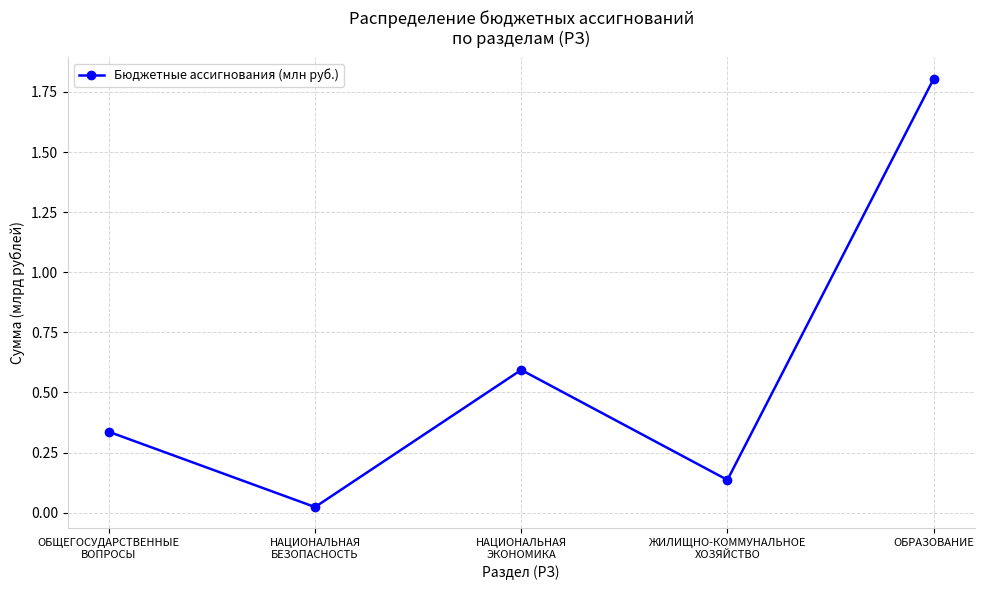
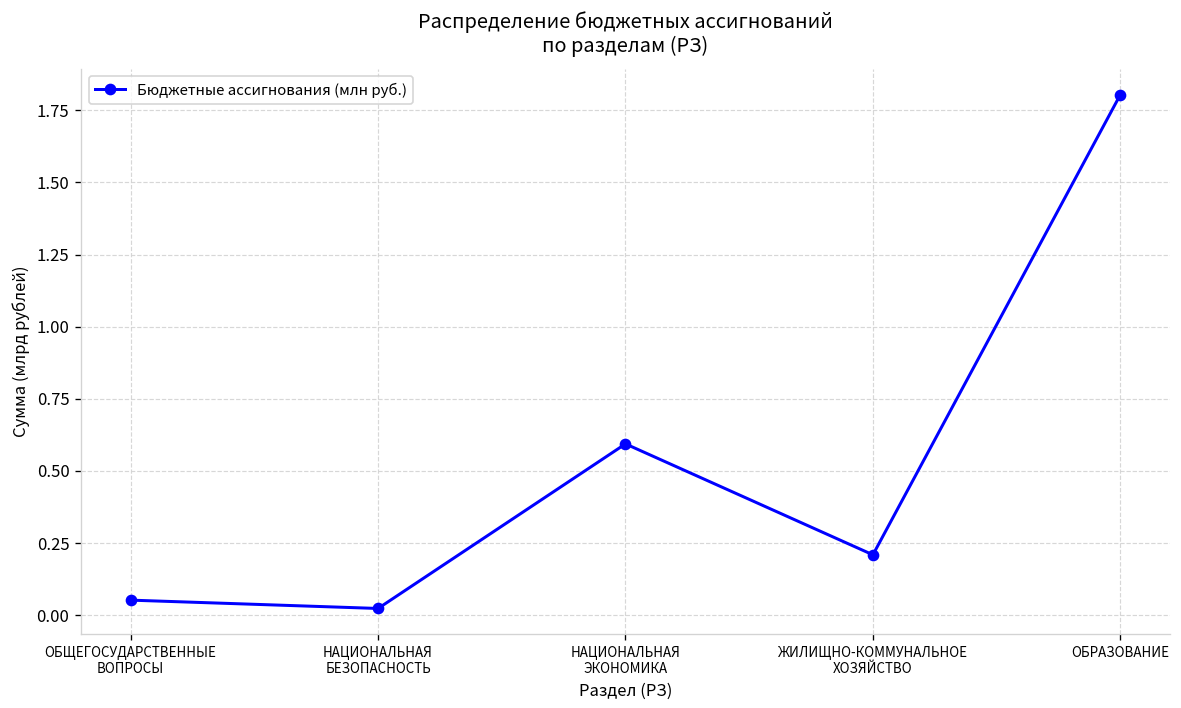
  {
-   "ОБЩЕГОСУДАРСТВЕННЫЕ ВОПРОСЫ": 0.34,
+   "ОБЩЕГОСУДАРСТВЕННЫЕ ВОПРОСЫ": 0.05,
    "НАЦИОНАЛЬНАЯ БЕЗОПАСНОСТЬ": 0.02,
    "НАЦИОНАЛЬНАЯ ЭКОНОМИКА": 0.59,
-   "ЖИЛИЩНО-КОММУНАЛЬНОЕ ХОЗЯЙСТВО": 0.14,
+   "ЖИЛИЩНО-КОММУНАЛЬНОЕ ХОЗЯЙСТВО": 0.21,
    "ОБРАЗОВАНИЕ": 1.80
  }
